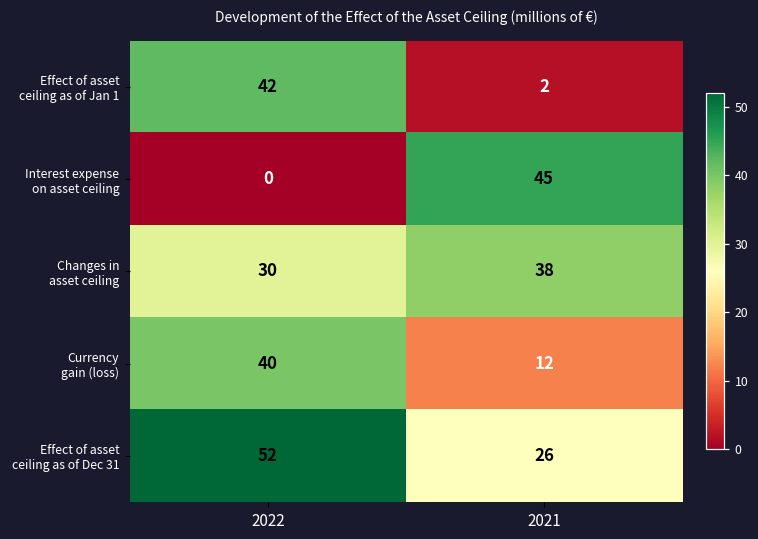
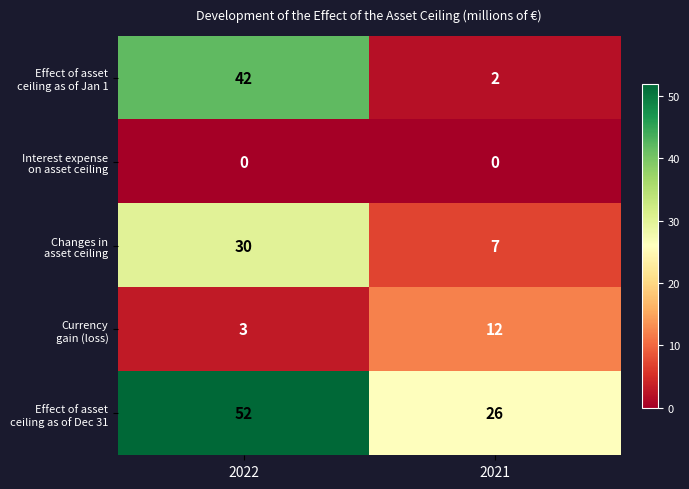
  {
    "Effect of asset ceiling as of Jan 1": {
      "2022": 42,
      "2021": 2
    },
    "Interest expense on asset ceiling": {
      "2022": 0,
-     "2021": 45
+     "2021": 0
    },
    "Changes in asset ceiling": {
      "2022": 30,
-     "2021": 38
+     "2021": 7
    },
    "Currency gain (loss)": {
-     "2022": 40,
+     "2022": 3,
      "2021": 12
    },
    "Effect of asset ceiling as of Dec 31": {
      "2022": 52,
      "2021": 26
    }
  }
